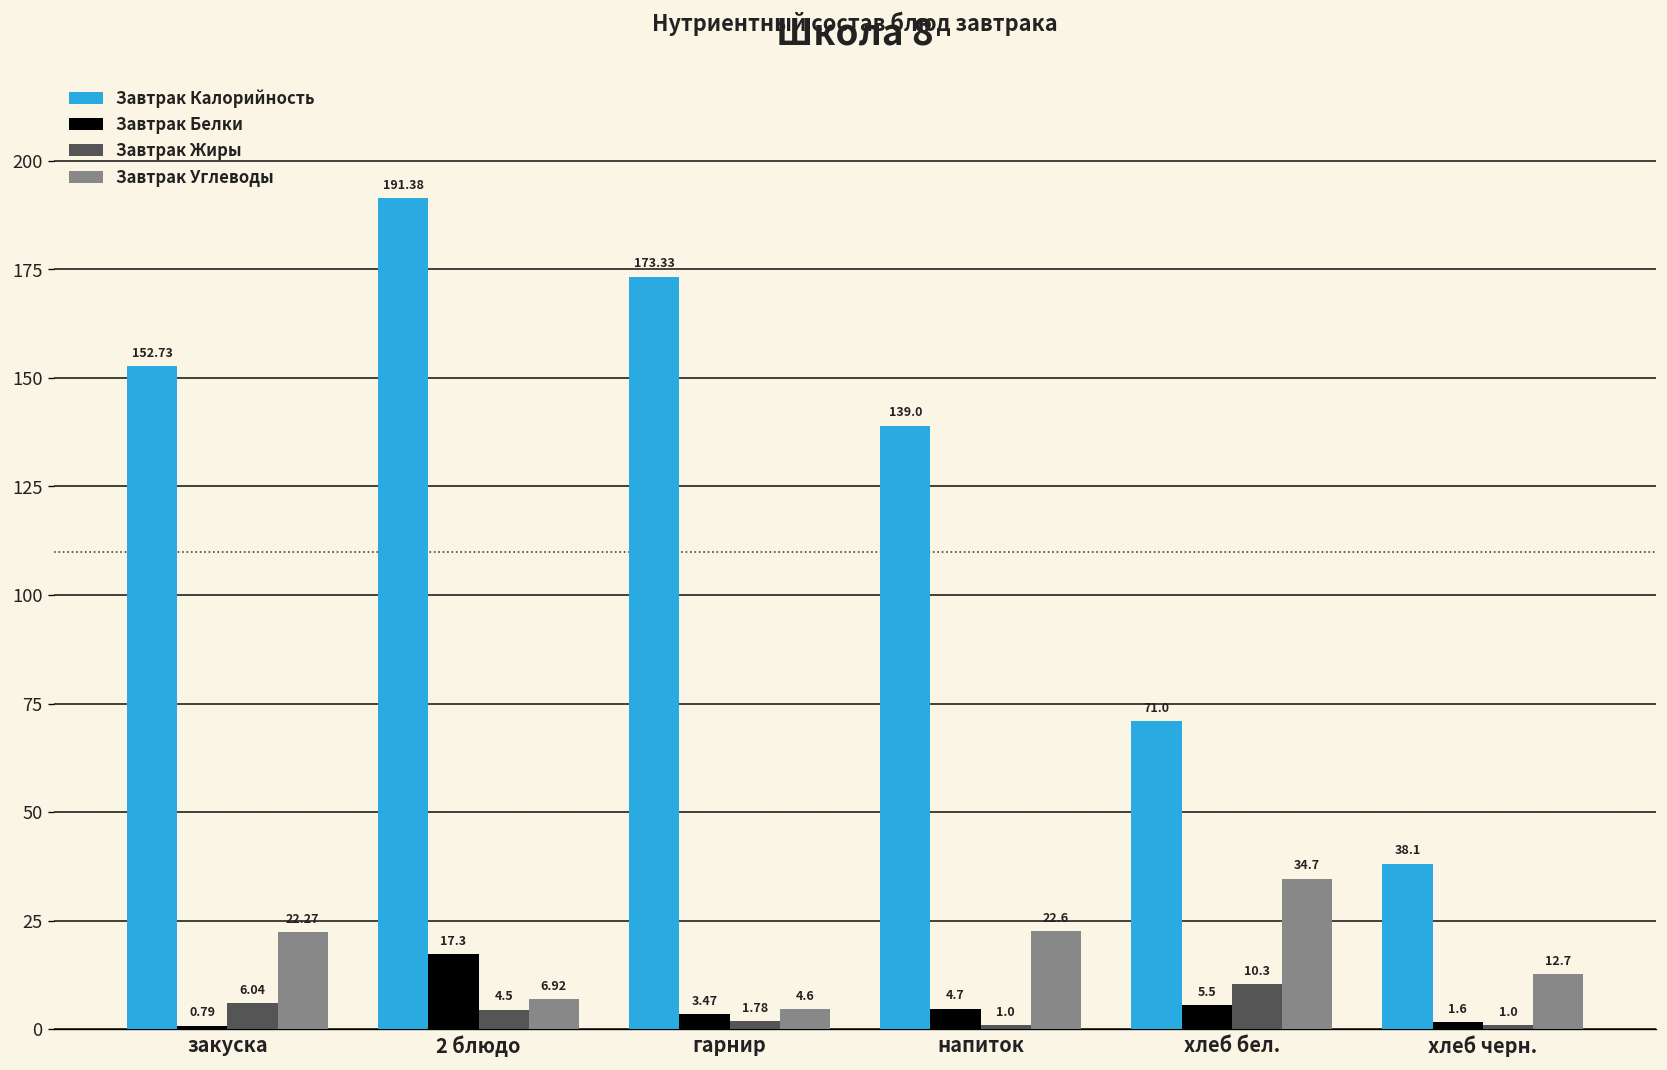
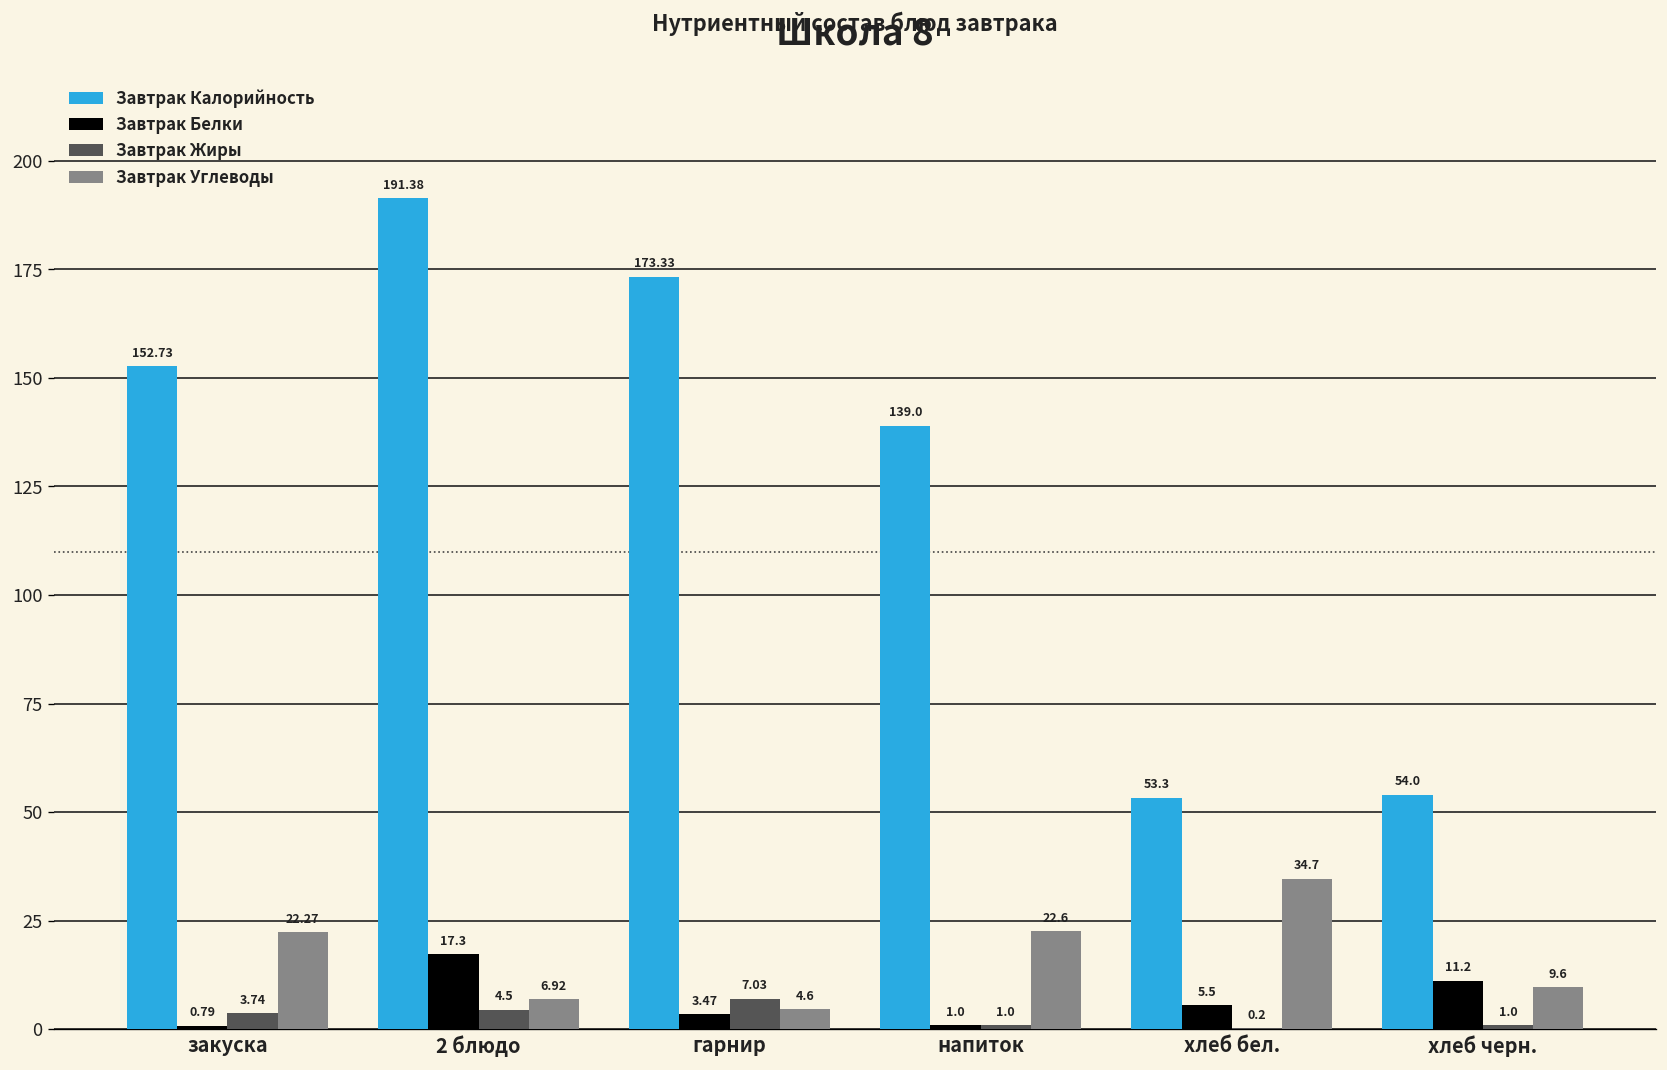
  {
    "Завтрак Калорийность": {
      "закуска": 152.73,
      "2 блюдо": 191.38,
      "гарнир": 173.33,
      "напиток": 139.0,
-     "хлеб бел.": 71.0,
-     "хлеб черн.": 38.1
+     "хлеб бел.": 53.3,
+     "хлеб черн.": 54.0
    },
    "Завтрак Белки": {
      "закуска": 0.79,
      "2 блюдо": 17.3,
      "гарнир": 3.47,
-     "напиток": 4.7,
+     "напиток": 1.0,
      "хлеб бел.": 5.5,
-     "хлеб черн.": 1.6
+     "хлеб черн.": 11.2
    },
    "Завтрак Жиры": {
-     "закуска": 6.04,
+     "закуска": 3.74,
      "2 блюдо": 4.5,
-     "гарнир": 1.78,
+     "гарнир": 7.03,
      "напиток": 1.0,
-     "хлеб бел.": 10.3,
+     "хлеб бел.": 0.2,
      "хлеб черн.": 1.0
    },
    "Завтрак Углеводы": {
      "закуска": 22.27,
      "2 блюдо": 6.92,
      "гарнир": 4.6,
      "напиток": 22.6,
      "хлеб бел.": 34.7,
-     "хлеб черн.": 12.7
+     "хлеб черн.": 9.6
    }
  }
